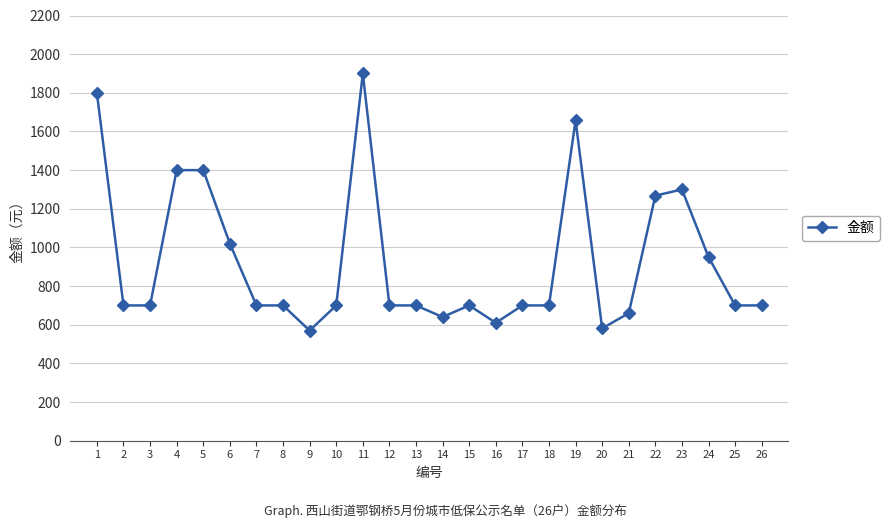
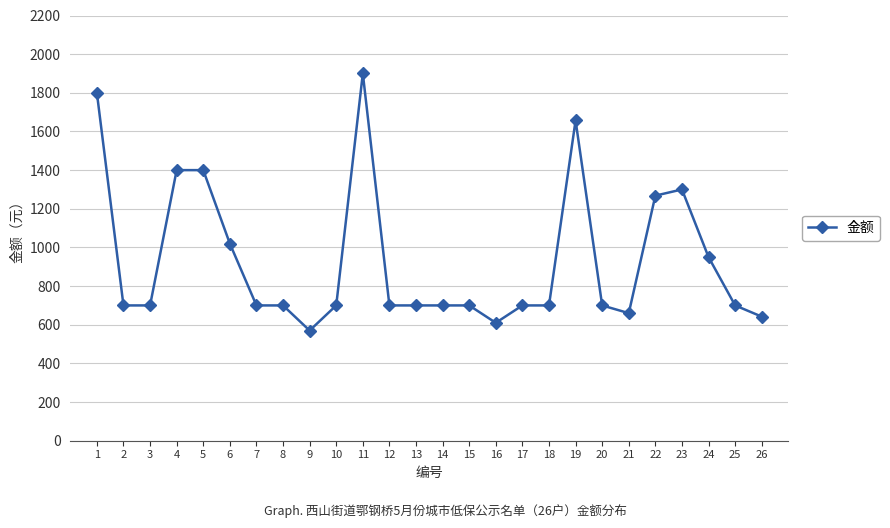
  {
    "1": 1800,
    "2": 700,
    "3": 700,
    "4": 1400,
    "5": 1400,
    "6": 1020,
    "7": 700,
    "8": 700,
    "9": 570,
    "10": 700,
    "11": 1900,
    "12": 700,
    "13": 700,
-   "14": 640,
+   "14": 700,
    "15": 700,
    "16": 610,
    "17": 700,
    "18": 700,
    "19": 1660,
-   "20": 580,
+   "20": 700,
    "21": 660,
    "22": 1270,
    "23": 1300,
    "24": 950,
    "25": 700,
-   "26": 700
+   "26": 640
  }
